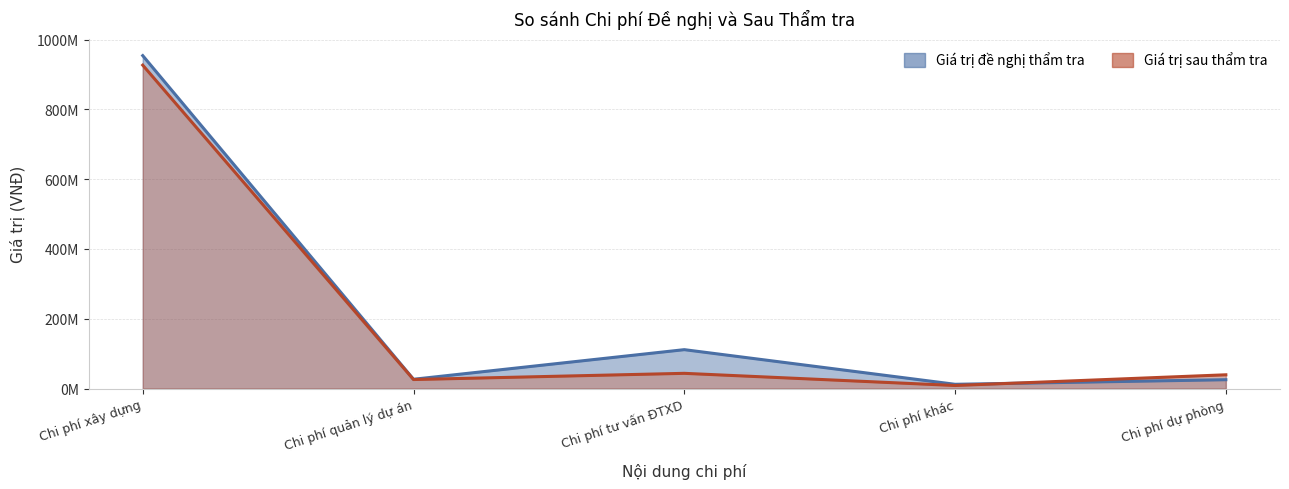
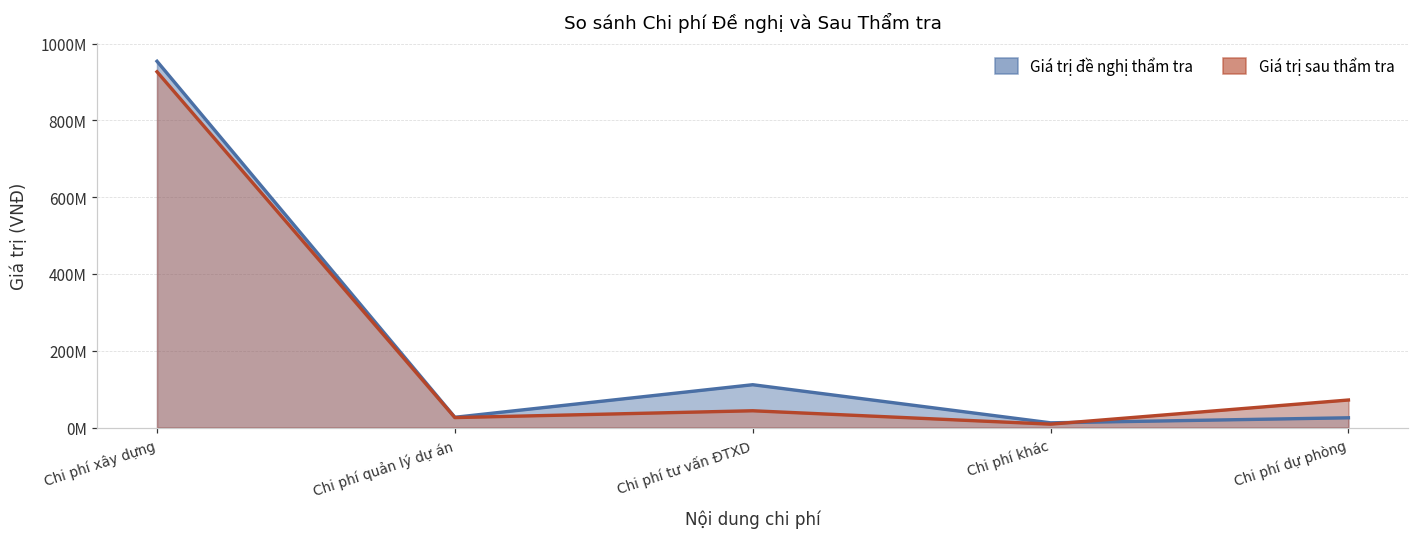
  {
    "Giá trị sau thẩm tra": {
      "Chi phí xây dựng": 930000000,
      "Chi phí tư vấn ĐTXD": 40000000,
-     "Chi phí dự phòng": 40000000
+     "Chi phí dự phòng": 70000000
    }
  }
